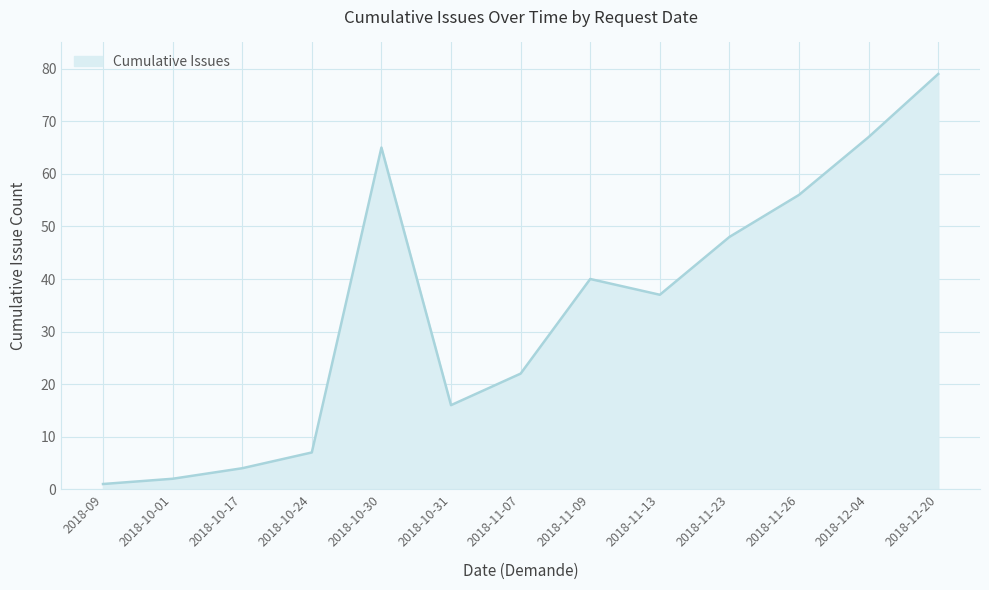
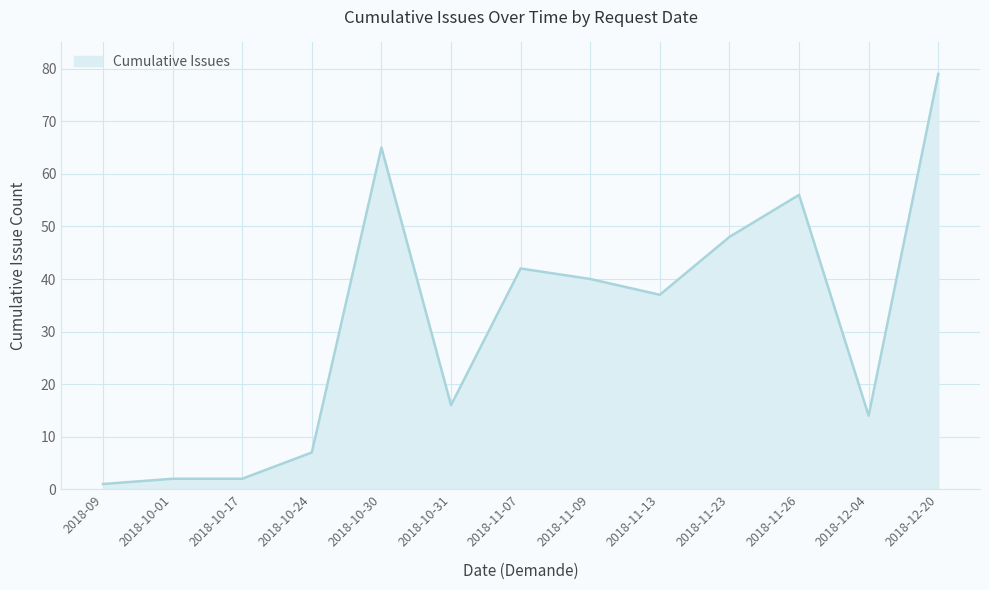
  {
    "2018-09": 1,
    "2018-10-01": 2,
-   "2018-10-17": 4,
+   "2018-10-17": 2,
    "2018-10-24": 7,
    "2018-10-30": 65,
    "2018-10-31": 16,
-   "2018-11-07": 22,
+   "2018-11-07": 42,
    "2018-11-09": 40,
    "2018-11-13": 37,
    "2018-11-23": 48,
    "2018-11-26": 56,
-   "2018-12-04": 67,
+   "2018-12-04": 14,
    "2018-12-20": 79
  }
